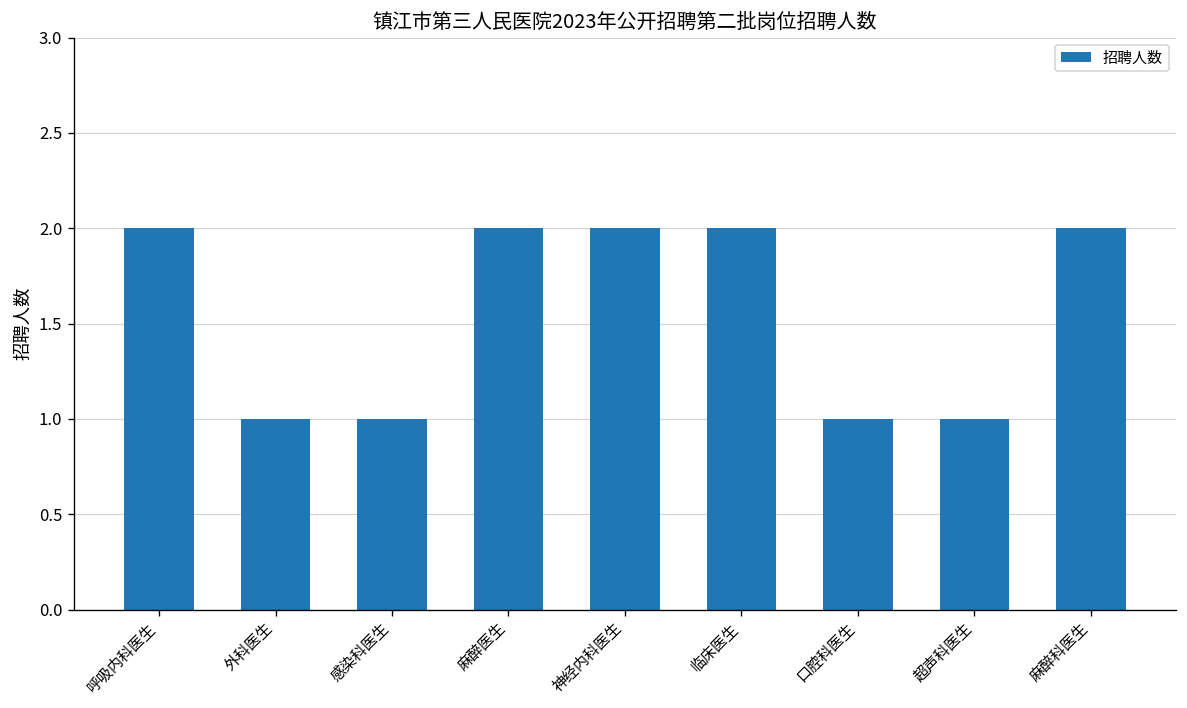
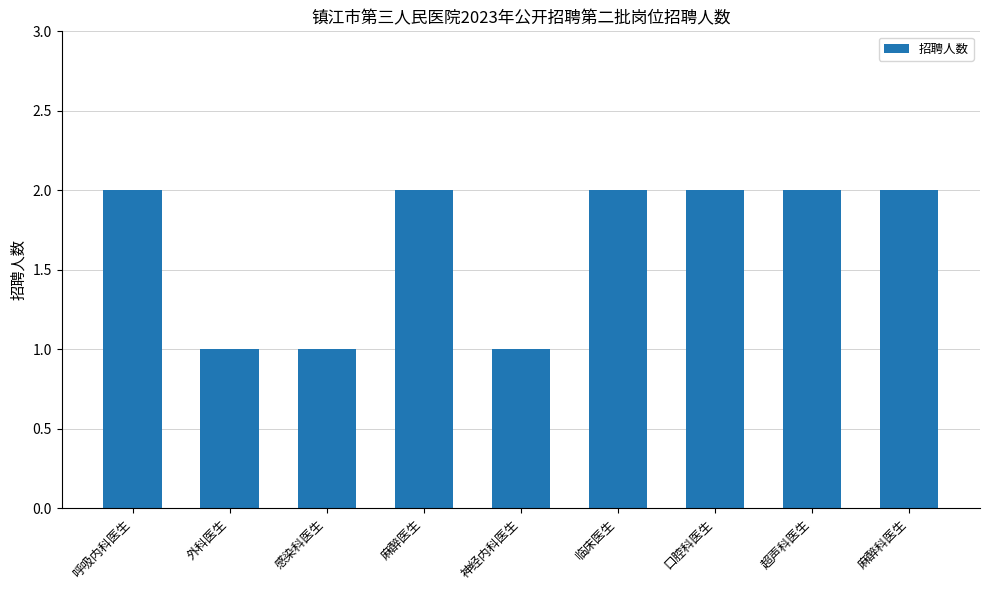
  {
    "呼吸内科医生": 2,
    "外科医生": 1,
    "感染科医生": 1,
    "麻醉医生": 2,
-   "神经内科医生": 2,
+   "神经内科医生": 1,
    "临床医生": 2,
-   "口腔科医生": 1,
-   "超声科医生": 1,
+   "口腔科医生": 2,
+   "超声科医生": 2,
    "麻醉科医生": 2
  }
